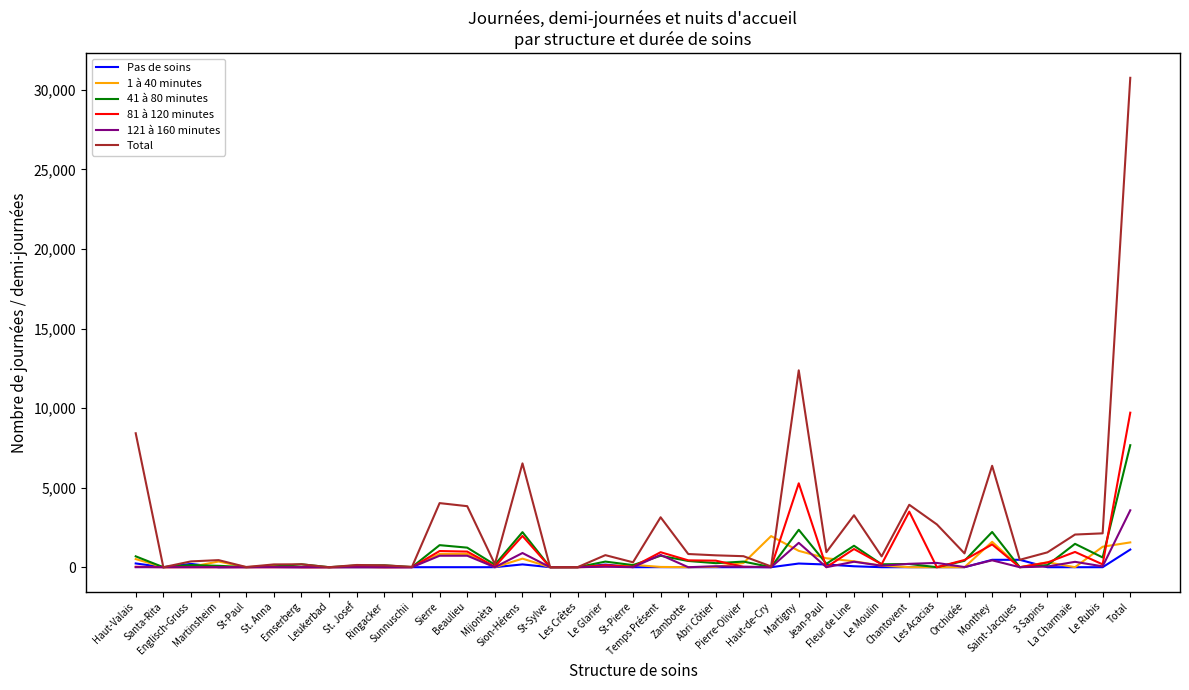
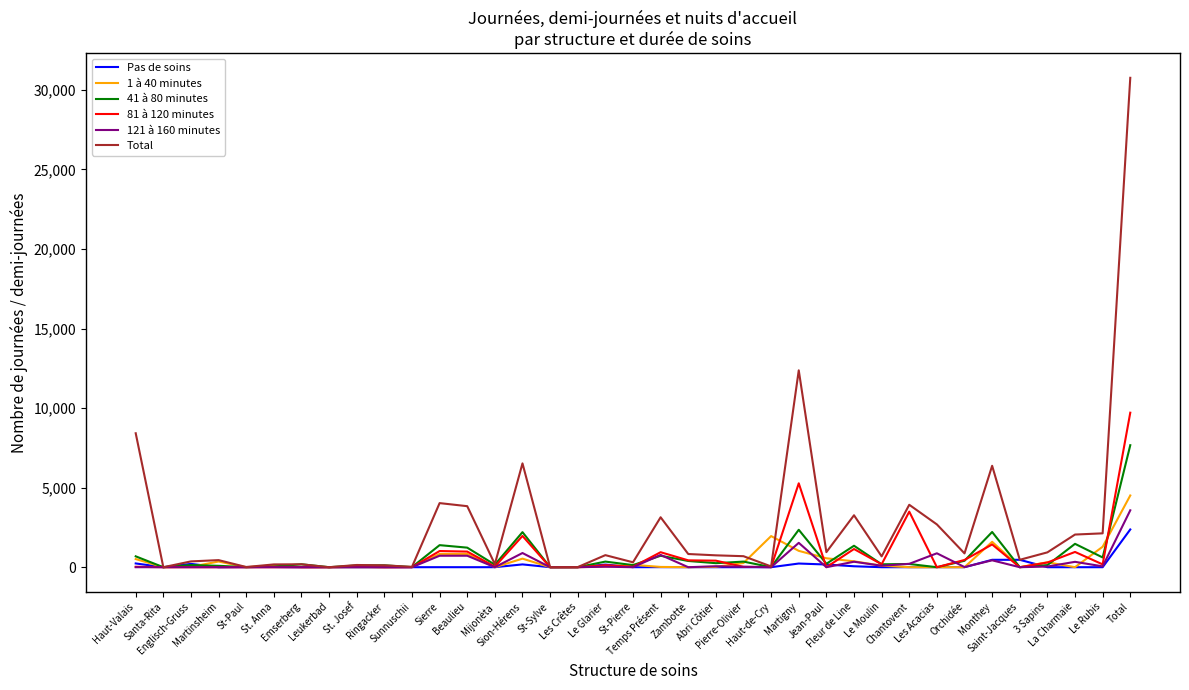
  {
    "Pas de soins": {
      "Haut-Valais": "200",
      "Sierre": "0",
      "Beaulieu": "0",
      "Sion-Hérens": "200",
      "Martigny": "200",
      "Fleur de Line": "100",
-     "Total": "1,100"
+     "Total": "2,400"
    },
    "1 à 40 minutes": {
      "Haut-Valais": "500",
      "Sion-Hérens": "500",
      "Haut-de-Cry": "2,000",
      "Martigny": "1,000",
      "Jean-Paul": "600",
      "Monthey": "1,600",
      "Le Rubis": "1,300",
-     "Total": "1,600"
+     "Total": "4,500"
    },
    "41 à 80 minutes": {
      "Haut-Valais": "700",
      "Sierre": "1,400",
      "Beaulieu": "1,200",
      "Sion-Hérens": "2,200",
      "Le Glarier": "400",
      "Martigny": "2,400",
      "Fleur de Line": "1,300",
      "Monthey": "2,200",
      "La Charmaie": "1,500",
      "Le Rubis": "600",
      "Total": "7,700"
    },
    "81 à 120 minutes": {
      "Sierre": "1,000",
      "Sion-Hérens": "2,000",
      "Temps Présent": "900",
      "Martigny": "5,300",
      "Fleur de Line": "1,100",
      "Chantovent": "3,500",
      "Monthey": "1,400",
      "La Charmaie": "1,000",
      "Total": "9,700"
    },
    "121 à 160 minutes": {
      "Sion-Hérens": "900",
      "Martigny": "1,500",
-     "Les Acacias": "300",
+     "Les Acacias": "900",
      "La Charmaie": "300",
      "Total": "3,600"
    },
    "Total": {
      "Haut-Valais": "8,400",
      "Sierre": "4,000",
      "Beaulieu": "3,800",
      "Sion-Hérens": "6,500",
      "Le Glarier": "800",
      "Temps Présent": "3,100",
      "Zambotte": "800",
      "Abri Côtier": "700",
      "Pierre-Olivier": "700",
      "Martigny": "12,400",
      "Jean-Paul": "900",
      "Fleur de Line": "3,300",
      "Le Moulin": "700",
      "Chantovent": "3,900",
      "Les Acacias": "2,700",
      "Orchidée": "900",
      "Monthey": "6,400",
      "3 Sapins": "900",
      "La Charmaie": "2,100",
      "Le Rubis": "2,100",
      "Total": "30,800"
    }
  }
